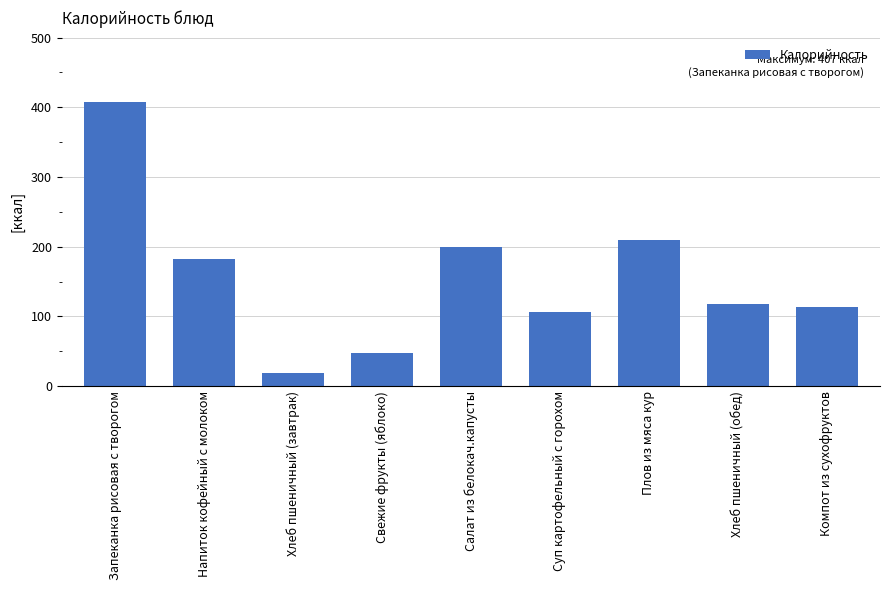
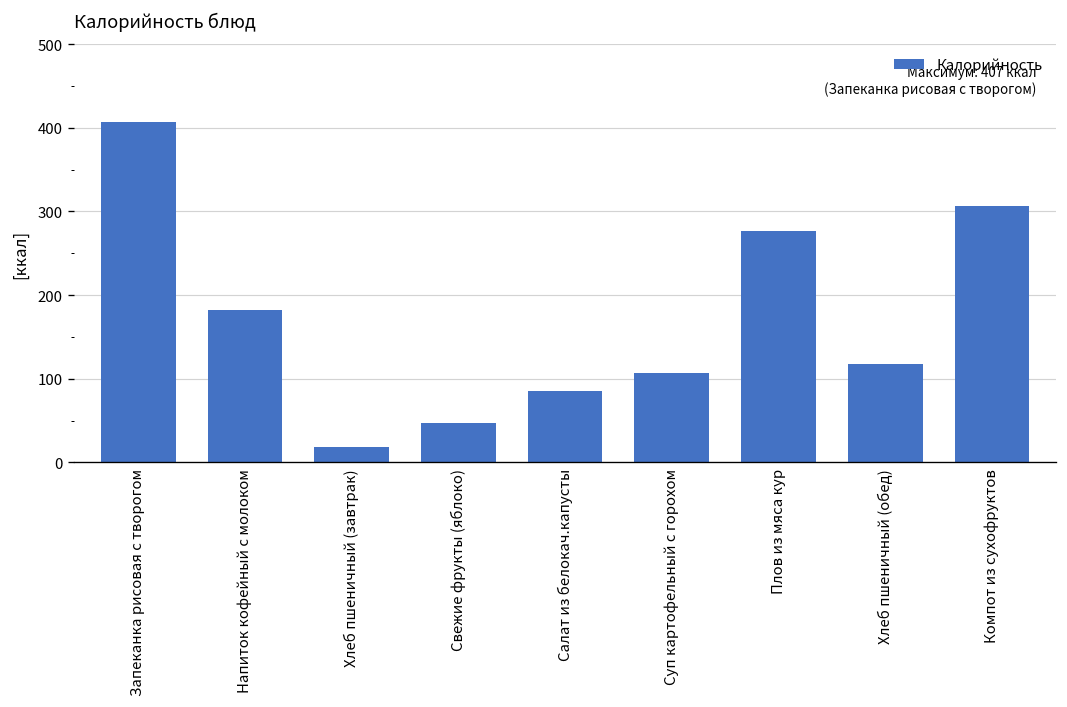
  {
    "Запеканка рисовая с творогом": 410,
    "Напиток кофейный с молоком": 180,
    "Хлеб пшеничный (завтрак)": 20,
    "Свежие фрукты (яблоко)": 50,
-   "Салат из белокач.капусты": 200,
+   "Салат из белокач.капусты": 90,
    "Суп картофельный с горохом": 110,
-   "Плов из мяса кур": 210,
+   "Плов из мяса кур": 280,
    "Хлеб пшеничный (обед)": 120,
-   "Компот из сухофруктов": 110
+   "Компот из сухофруктов": 310
  }
